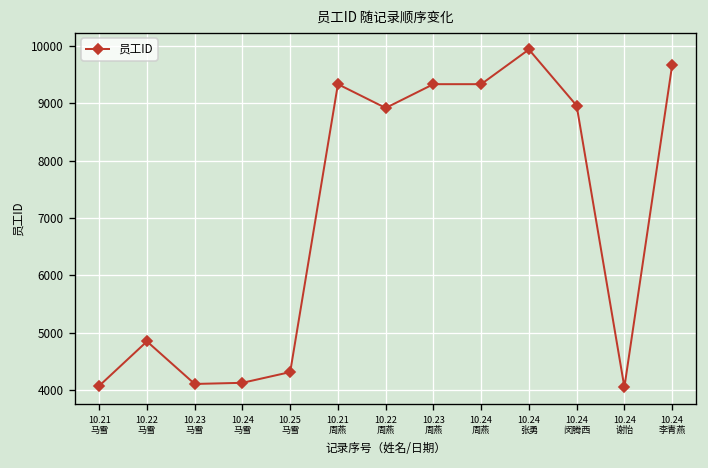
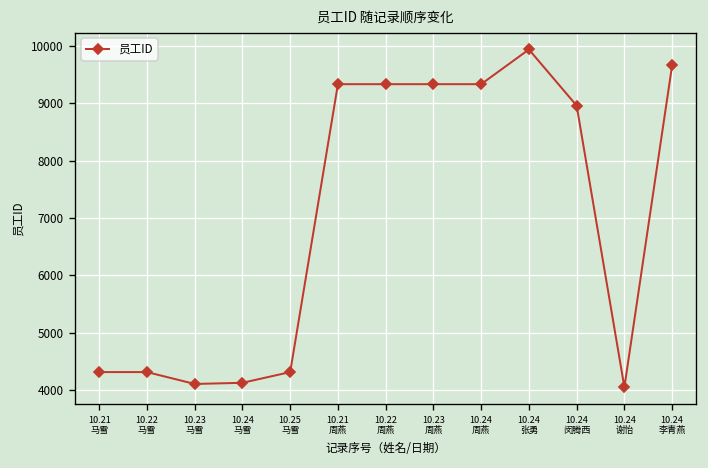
  {
-   "10.21 马雪": 4100,
-   "10.22 马雪": 4800,
+   "10.21 马雪": 4300,
+   "10.22 马雪": 4300,
    "10.23 马雪": 4100,
    "10.24 马雪": 4100,
    "10.25 马雪": 4300,
    "10.21 周燕": 9300,
-   "10.22 周燕": 8900,
+   "10.22 周燕": 9300,
    "10.23 周燕": 9300,
    "10.24 周燕": 9300,
    "10.24 张勇": 9900,
    "10.24 闵腾西": 9000,
    "10.24 谢怡": 4000,
    "10.24 李青燕": 9700
  }
